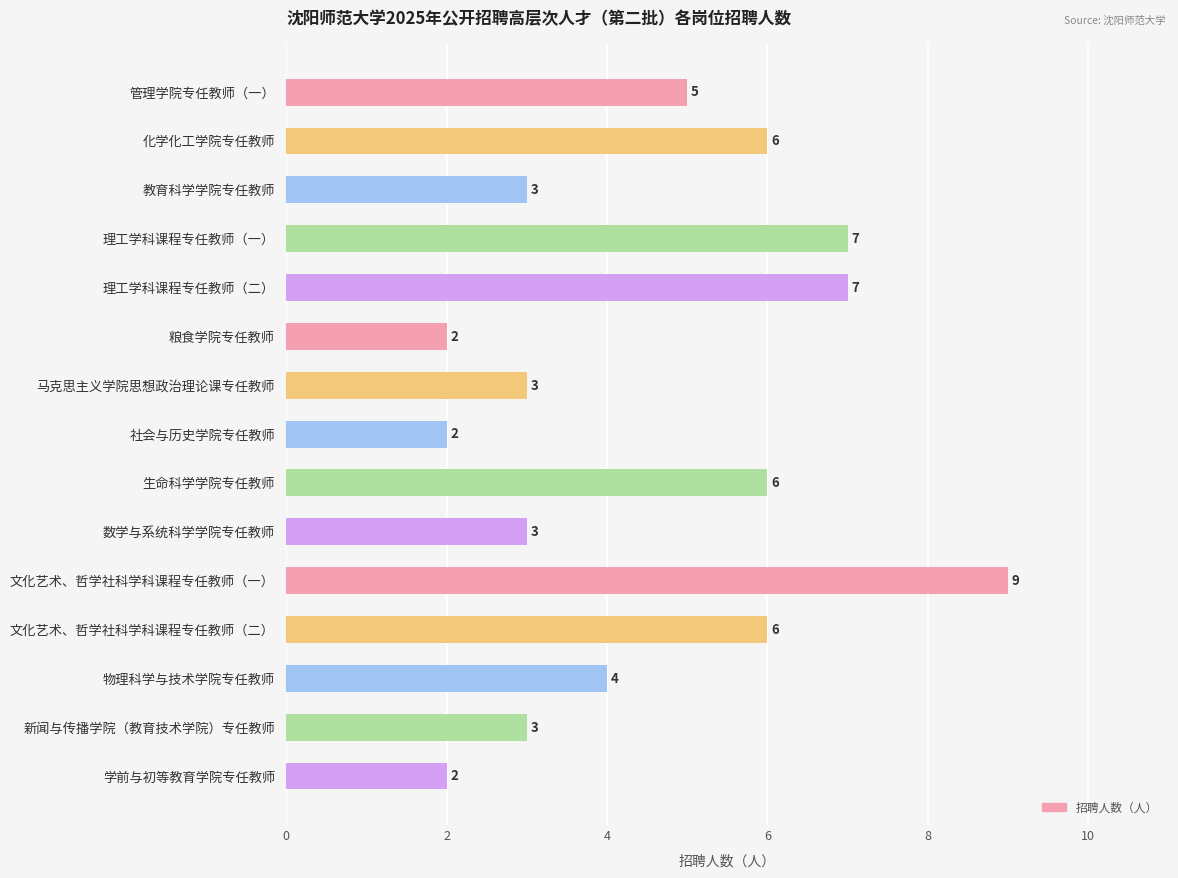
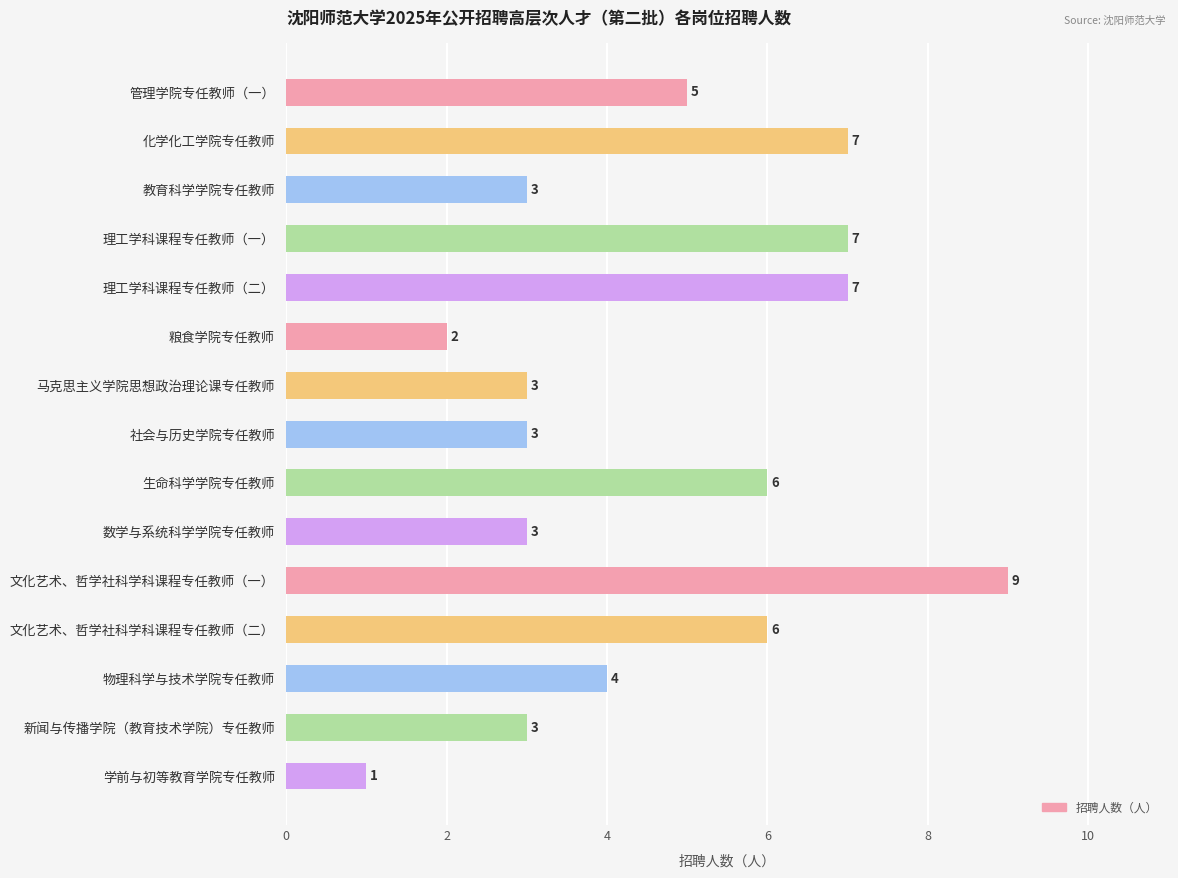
  {
    "管理学院专任教师（一）": 5,
-   "化学化工学院专任教师": 6,
+   "化学化工学院专任教师": 7,
    "教育科学学院专任教师": 3,
    "理工学科课程专任教师（一）": 7,
    "理工学科课程专任教师（二）": 7,
    "粮食学院专任教师": 2,
    "马克思主义学院思想政治理论课专任教师": 3,
-   "社会与历史学院专任教师": 2,
+   "社会与历史学院专任教师": 3,
    "生命科学学院专任教师": 6,
    "数学与系统科学学院专任教师": 3,
    "文化艺术、哲学社科学科课程专任教师（一）": 9,
    "文化艺术、哲学社科学科课程专任教师（二）": 6,
    "物理科学与技术学院专任教师": 4,
    "新闻与传播学院（教育技术学院）专任教师": 3,
-   "学前与初等教育学院专任教师": 2
+   "学前与初等教育学院专任教师": 1
  }
